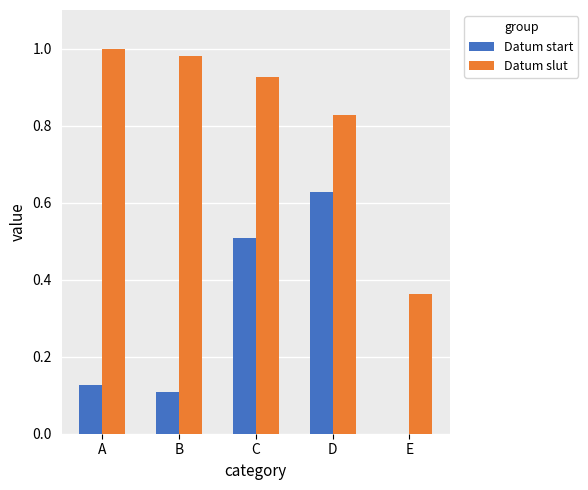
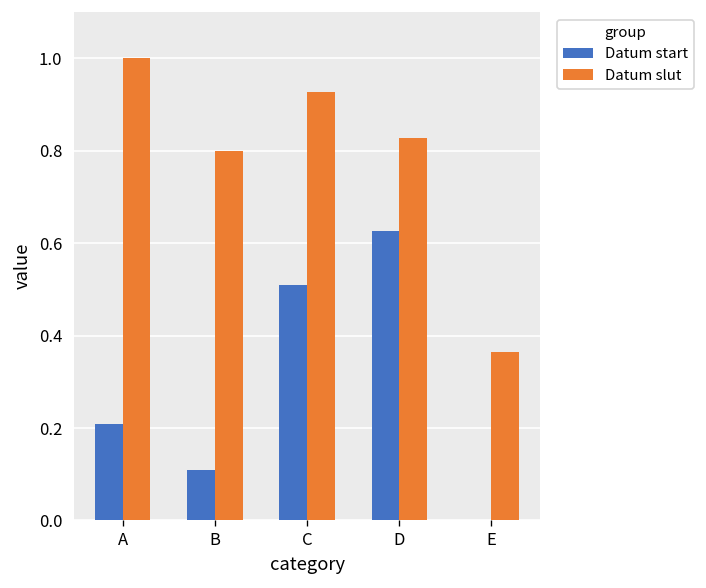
  {
    "Datum start": {
-     "A": 0.13,
+     "A": 0.21,
      "B": 0.11,
      "C": 0.51,
      "D": 0.63,
      "E": 0.00
    },
    "Datum slut": {
      "A": 1.00,
-     "B": 0.98,
+     "B": 0.80,
      "C": 0.93,
      "D": 0.83,
      "E": 0.36
    }
  }
